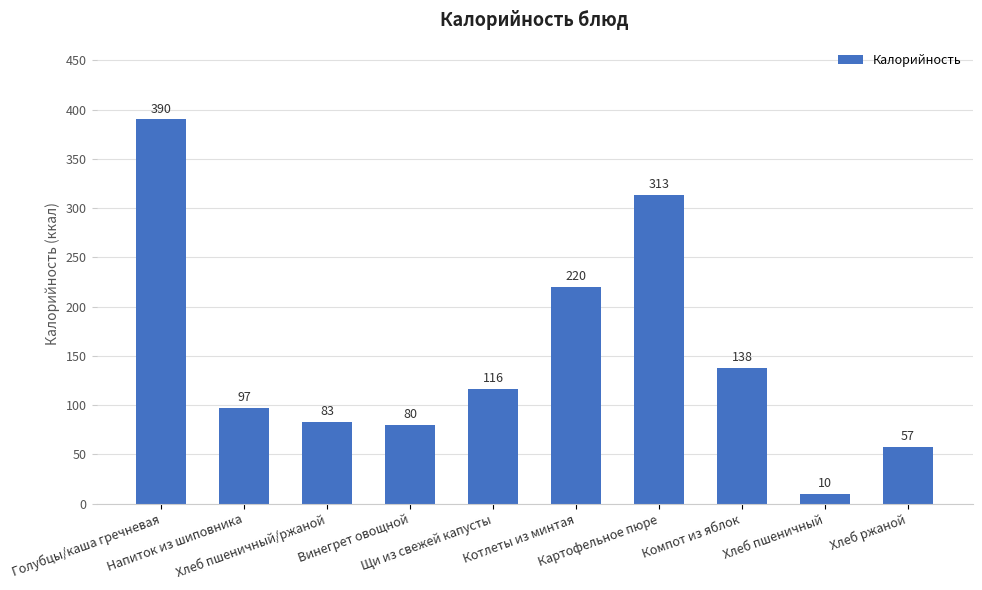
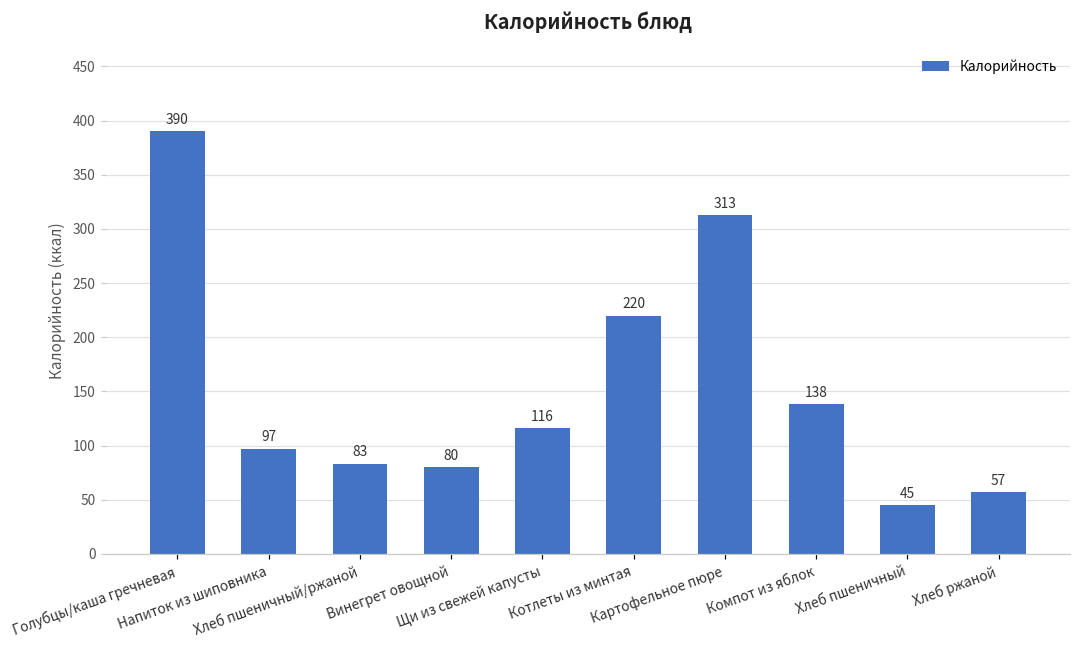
  {
    "Голубцы/каша гречневая": 390,
    "Напиток из шиповника": 97,
    "Хлеб пшеничный/ржаной": 83,
    "Винегрет овощной": 80,
    "Щи из свежей капусты": 116,
    "Котлеты из минтая": 220,
    "Картофельное пюре": 313,
    "Компот из яблок": 138,
-   "Хлеб пшеничный": 10,
+   "Хлеб пшеничный": 45,
    "Хлеб ржаной": 57
  }
